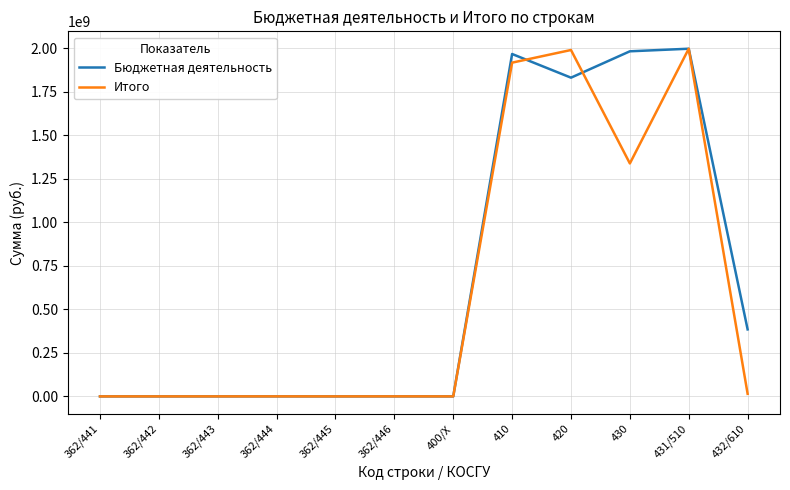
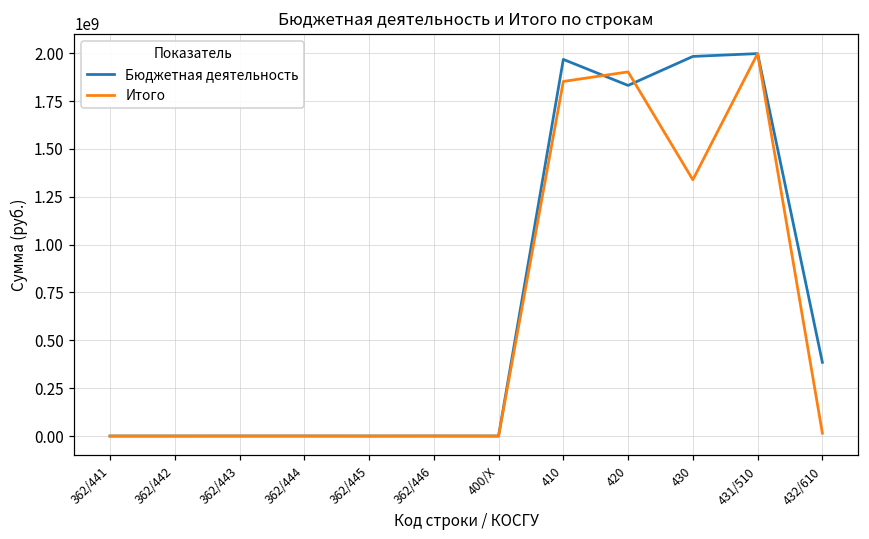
  {
    "Бюджетная деятельность": {
      "410": 1970000000,
      "420": 1830000000,
      "430": 1980000000,
      "432/610": 390000000
    },
    "Итого": {
-     "410": 1920000000,
-     "420": 1990000000,
+     "410": 1850000000,
+     "420": 1900000000,
      "430": 1340000000,
      "432/610": 10000000
    }
  }
